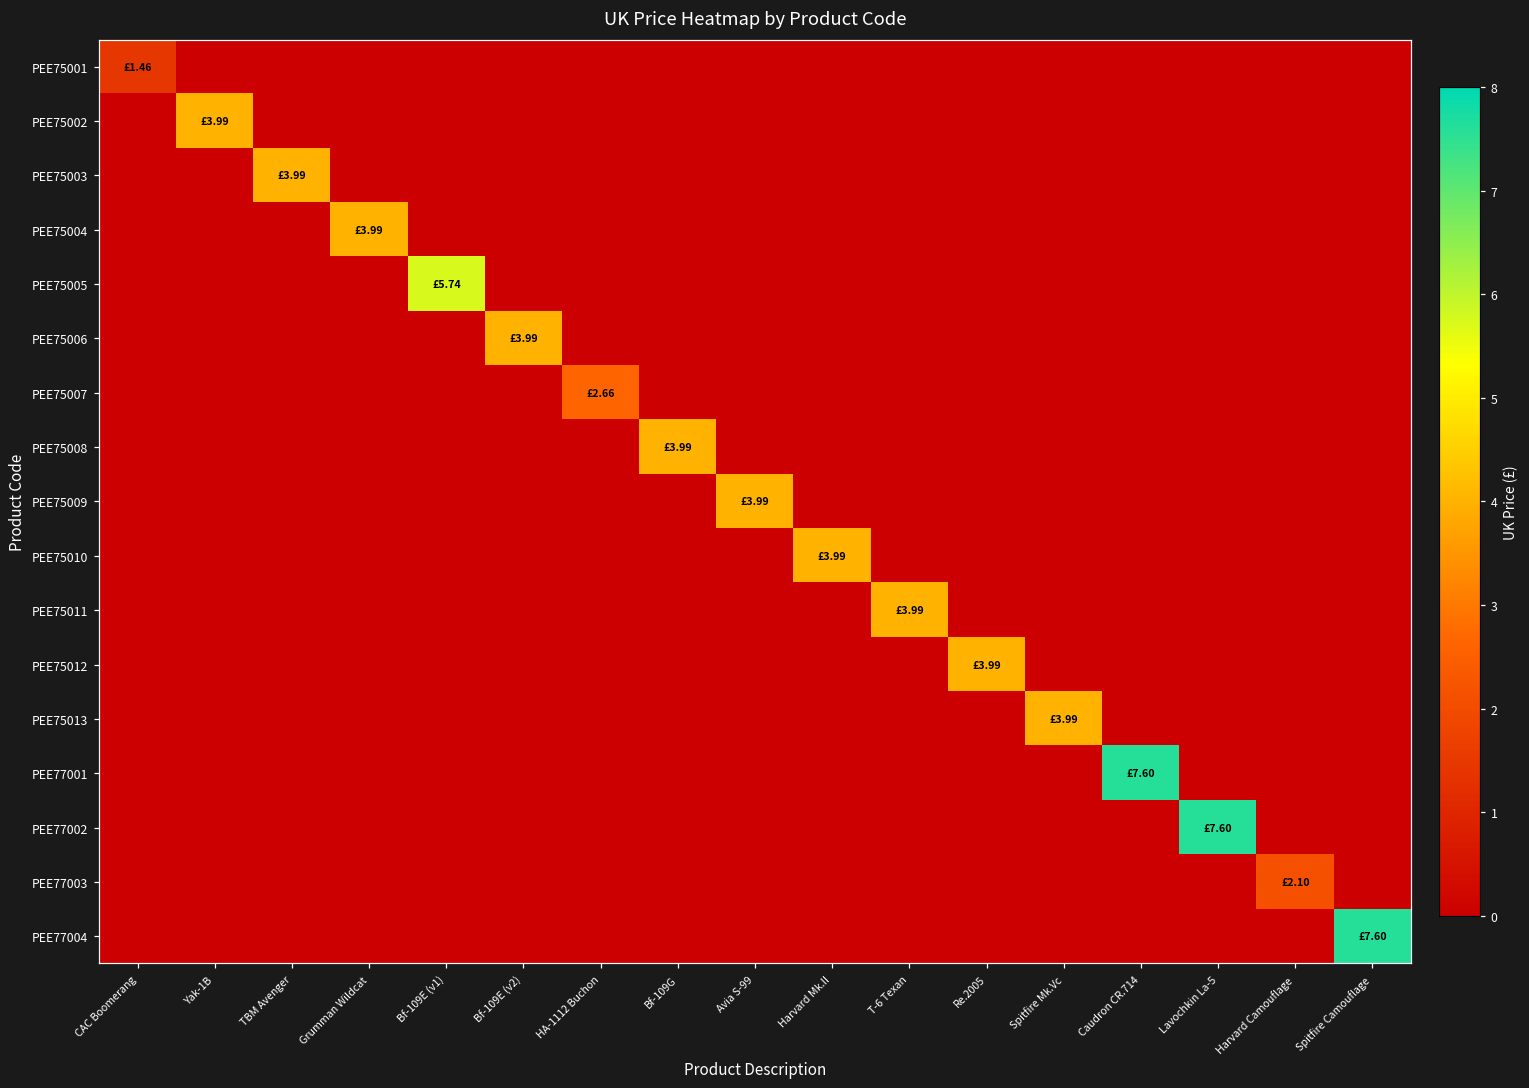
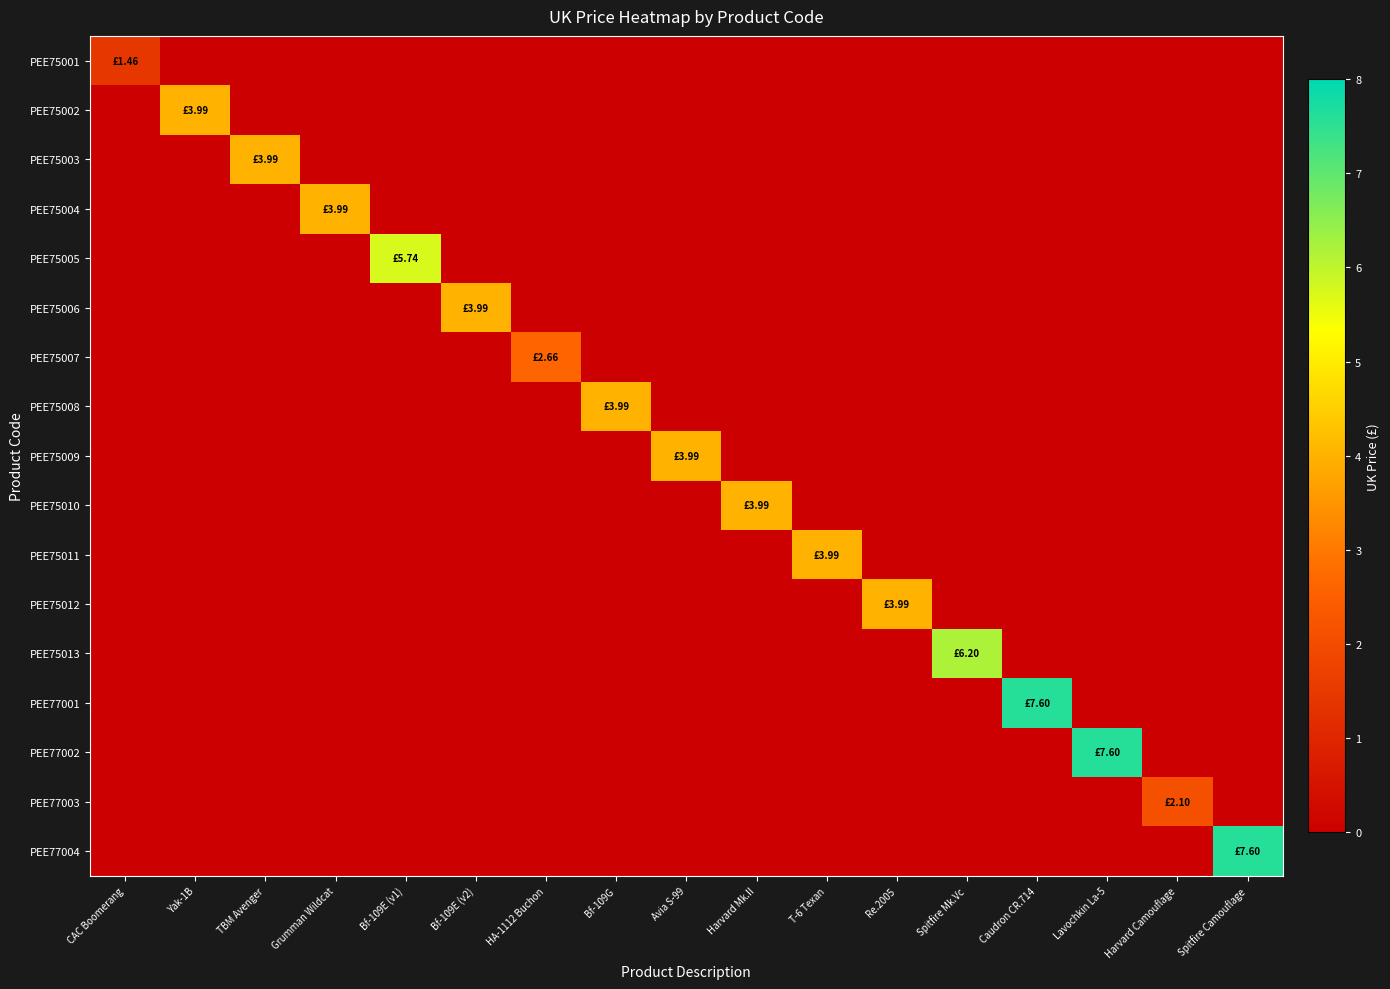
  {
    "PEE75001": {
      "CAC Boomerang": "£1.46"
    },
    "PEE75002": {
      "Yak-1B": "£3.99"
    },
    "PEE75003": {
      "TBM Avenger": "£3.99"
    },
    "PEE75004": {
      "Grumman Wildcat": "£3.99"
    },
    "PEE75005": {
      "Bf-109E (v1)": "£5.74"
    },
    "PEE75006": {
      "Bf-109E (v2)": "£3.99"
    },
    "PEE75007": {
      "HA-1112 Buchon": "£2.66"
    },
    "PEE75008": {
      "Bf-109G": "£3.99"
    },
    "PEE75009": {
      "Avia S-99": "£3.99"
    },
    "PEE75010": {
      "Harvard Mk.II": "£3.99"
    },
    "PEE75011": {
      "T-6 Texan": "£3.99"
    },
    "PEE75012": {
      "Re.2005": "£3.99"
    },
    "PEE75013": {
-     "Spitfire Mk.Vc": "£3.99"
+     "Spitfire Mk.Vc": "£6.20"
    },
    "PEE77001": {
      "Caudron CR.714": "£7.60"
    },
    "PEE77002": {
      "Lavochkin La-5": "£7.60"
    },
    "PEE77003": {
      "Harvard Camouflage": "£2.10"
    },
    "PEE77004": {
      "Spitfire Camouflage": "£7.60"
    }
  }
